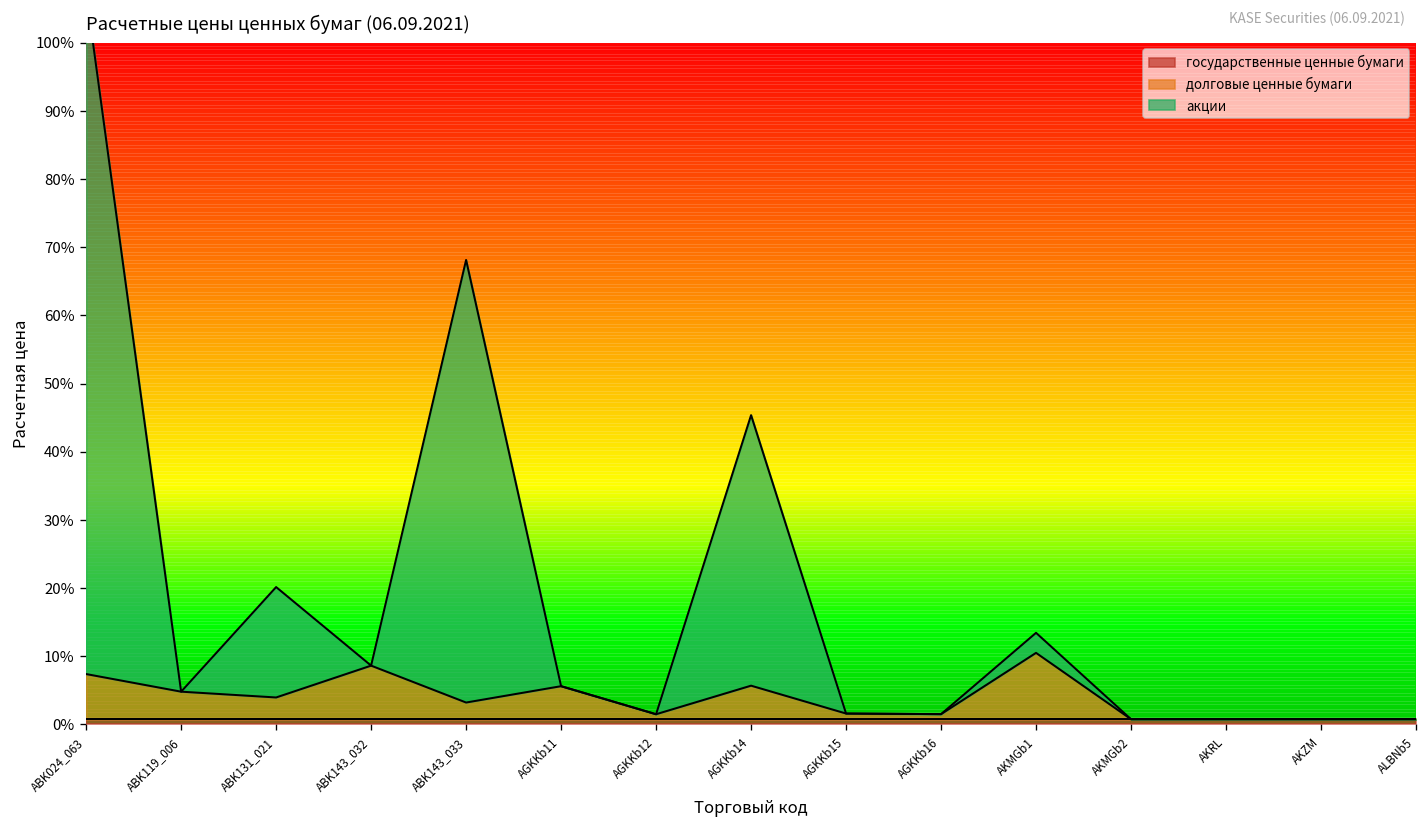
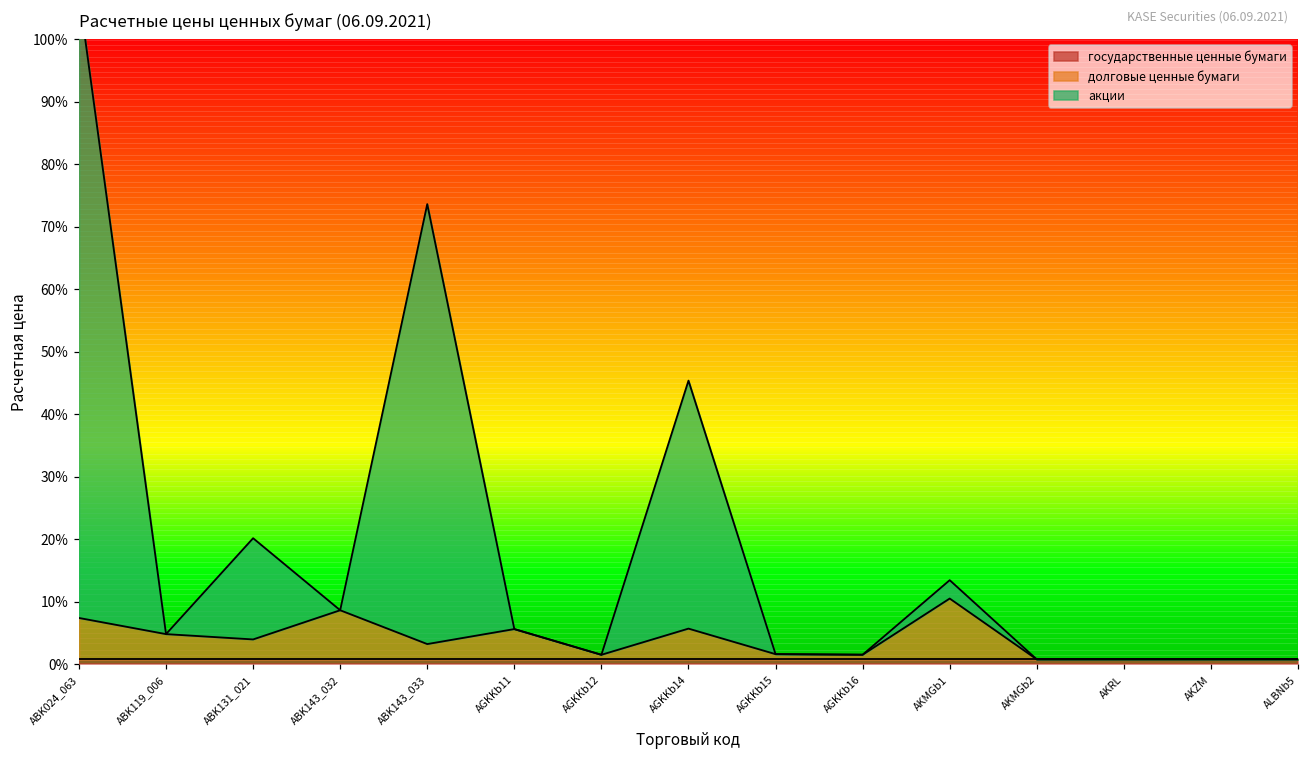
  {
    "государственные ценные бумаги": {
      "ABK024_063": "1%",
      "ABK119_006": "1%",
      "ABK131_021": "1%",
      "ABK143_032": "1%",
      "ABK143_033": "1%",
      "AGKKb11": "1%",
      "AGKKb12": "1%",
      "AGKKb14": "1%",
      "AGKKb15": "1%",
      "AGKKb16": "1%",
      "AKMGb1": "1%"
    },
    "долговые ценные бумаги": {
      "ABK024_063": "7%",
      "ABK131_021": "3%",
      "ABK143_033": "2%",
      "AGKKb14": "5%",
      "AKMGb1": "10%"
    },
    "акции": {
      "ABK131_021": "16%",
-     "ABK143_033": "65%",
+     "ABK143_033": "70%",
      "AGKKb14": "40%",
      "AKMGb1": "3%"
    }
  }
